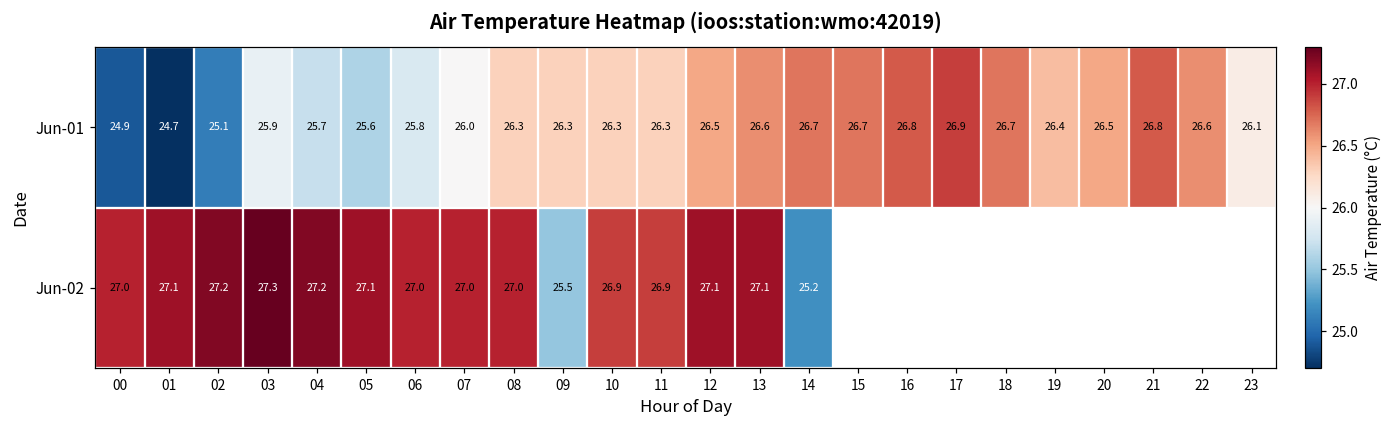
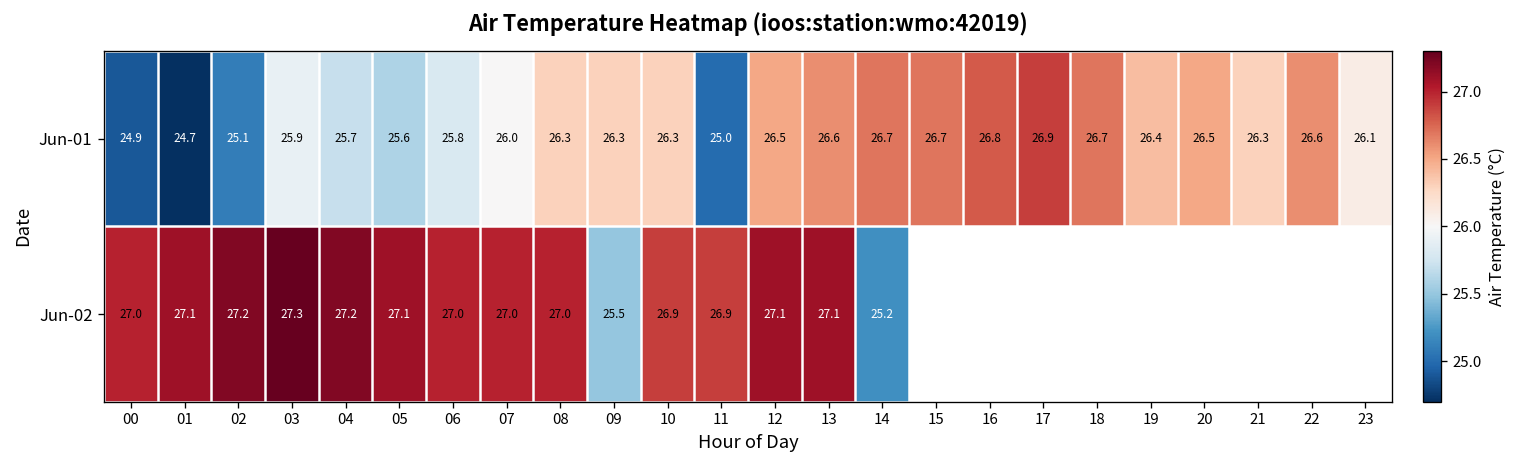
  {
    "Jun-01": {
      "00": 24.9,
      "01": 24.7,
      "02": 25.1,
      "03": 25.9,
      "04": 25.7,
      "05": 25.6,
      "06": 25.8,
      "07": 26.0,
      "08": 26.3,
      "09": 26.3,
      "10": 26.3,
-     "11": 26.3,
+     "11": 25.0,
      "12": 26.5,
      "13": 26.6,
      "14": 26.7,
      "15": 26.7,
      "16": 26.8,
      "17": 26.9,
      "18": 26.7,
      "19": 26.4,
      "20": 26.5,
-     "21": 26.8,
+     "21": 26.3,
      "22": 26.6,
      "23": 26.1
    },
    "Jun-02": {
      "00": 27.0,
      "01": 27.1,
      "02": 27.2,
      "03": 27.3,
      "04": 27.2,
      "05": 27.1,
      "06": 27.0,
      "07": 27.0,
      "08": 27.0,
      "09": 25.5,
      "10": 26.9,
      "11": 26.9,
      "12": 27.1,
      "13": 27.1,
      "14": 25.2
    }
  }
